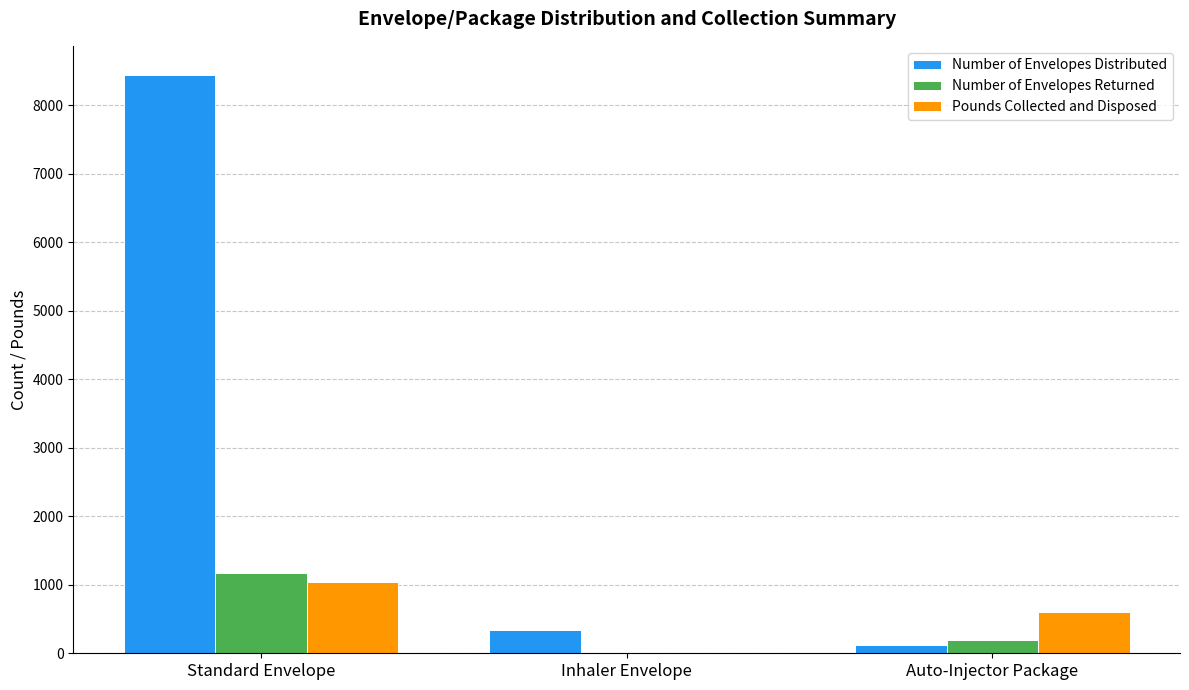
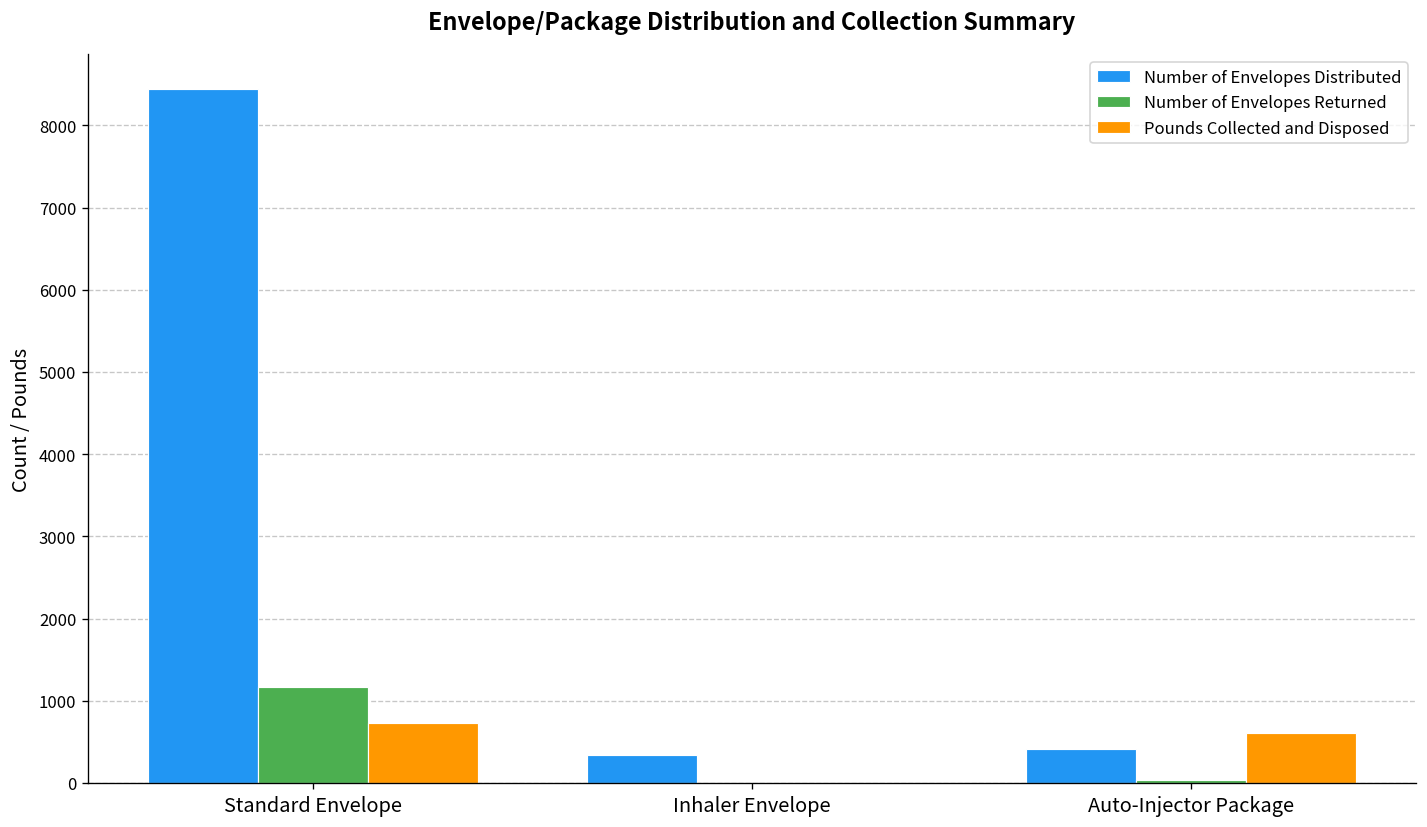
  {
    "Number of Envelopes Distributed": {
      "Standard Envelope": 8400,
      "Inhaler Envelope": 300,
-     "Auto-Injector Package": 100
+     "Auto-Injector Package": 400
    },
    "Number of Envelopes Returned": {
      "Standard Envelope": 1200,
      "Inhaler Envelope": 0,
-     "Auto-Injector Package": 200
+     "Auto-Injector Package": 0
    },
    "Pounds Collected and Disposed": {
-     "Standard Envelope": 1000,
+     "Standard Envelope": 700,
      "Inhaler Envelope": 0,
      "Auto-Injector Package": 600
    }
  }
